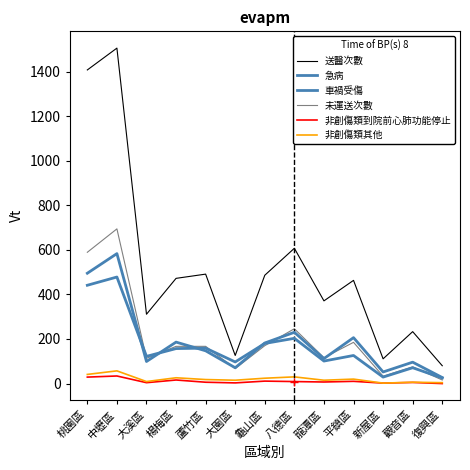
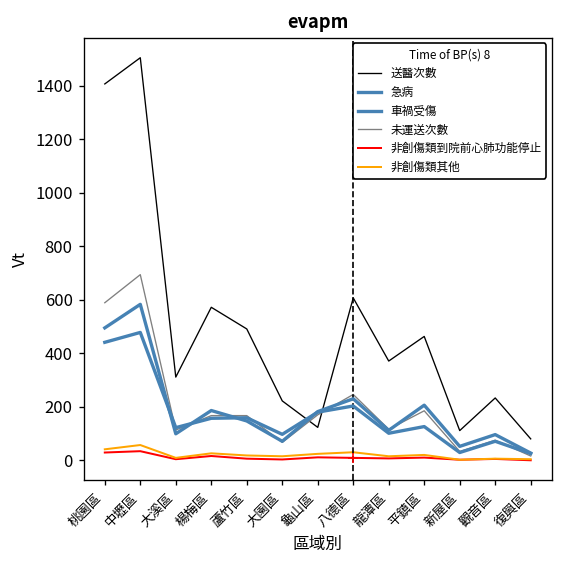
  {
    "送醫次數": {
      "桃園區": 1410,
      "中壢區": 1510,
      "大溪區": 310,
-     "楊梅區": 470,
+     "楊梅區": 570,
      "蘆竹區": 490,
-     "大園區": 130,
-     "龜山區": 490,
+     "大園區": 220,
+     "龜山區": 120,
      "八德區": 610,
      "龍潭區": 370,
      "平鎮區": 460,
      "新屋區": 110,
      "觀音區": 230,
      "復興區": 80
    },
    "未運送次數": {
      "桃園區": 590,
      "中壢區": 690,
      "八德區": 250,
      "平鎮區": 190
    },
    "非創傷類其他": {
      "桃園區": 40,
      "中壢區": 60,
      "蘆竹區": 20,
      "大園區": 20,
      "龜山區": 20,
      "八德區": 30
    }
  }
